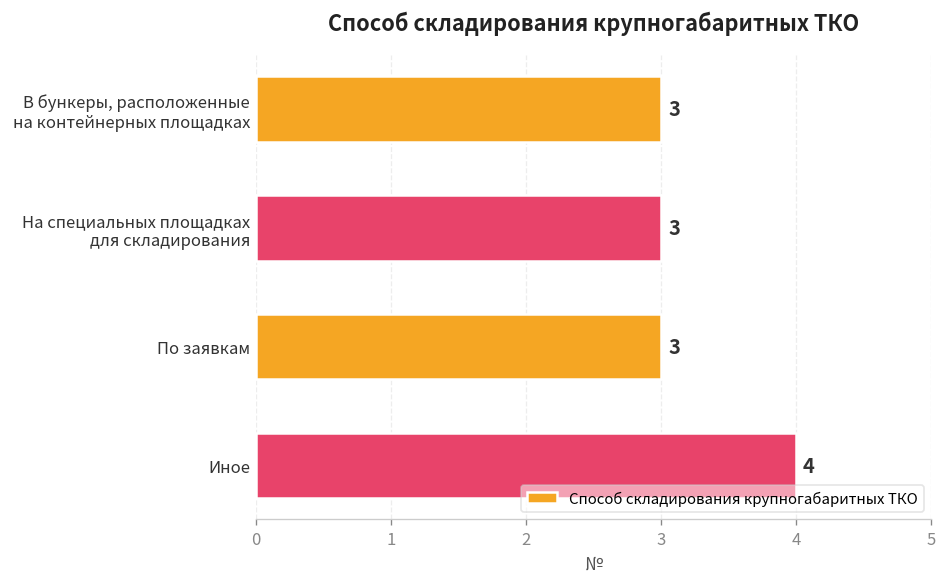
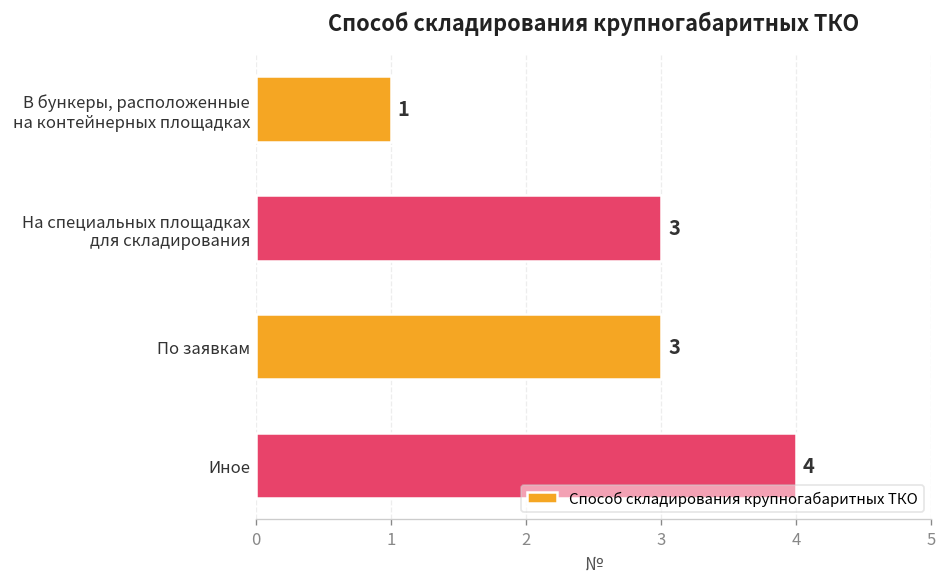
  {
-   "В бункеры, расположенные на контейнерных площадках": 3,
+   "В бункеры, расположенные на контейнерных площадках": 1,
    "На специальных площадках для складирования": 3,
    "По заявкам": 3,
    "Иное": 4
  }
